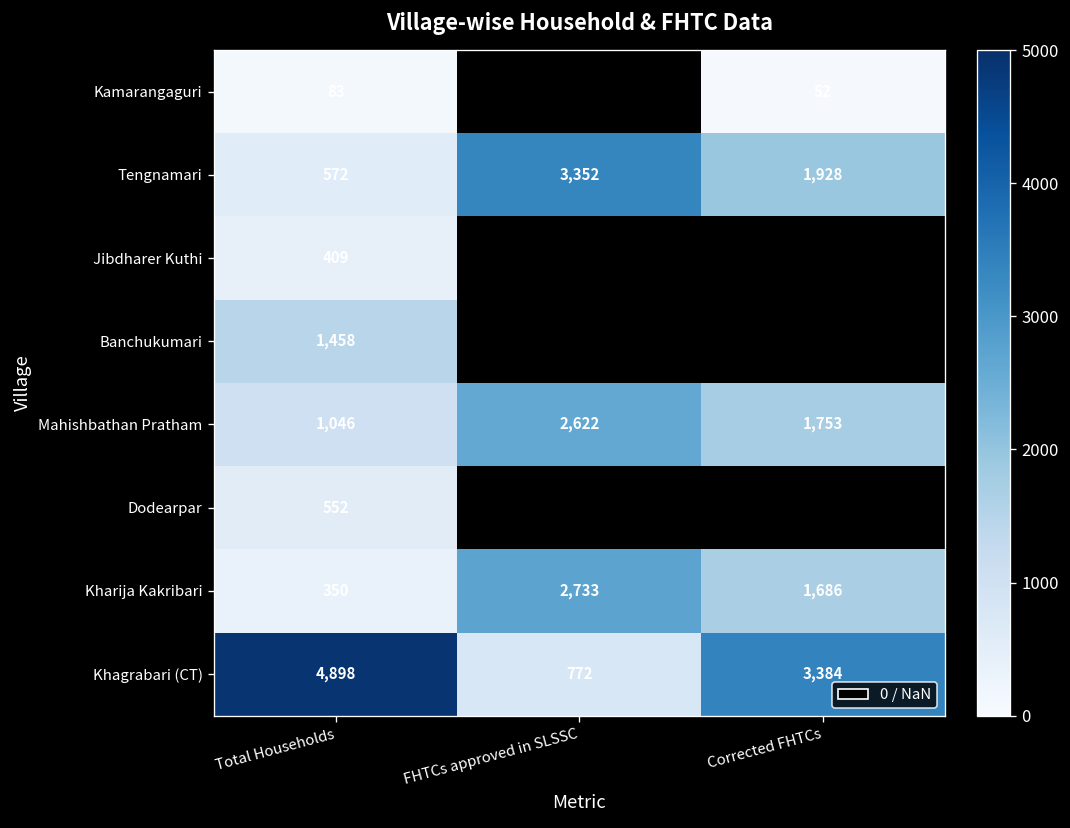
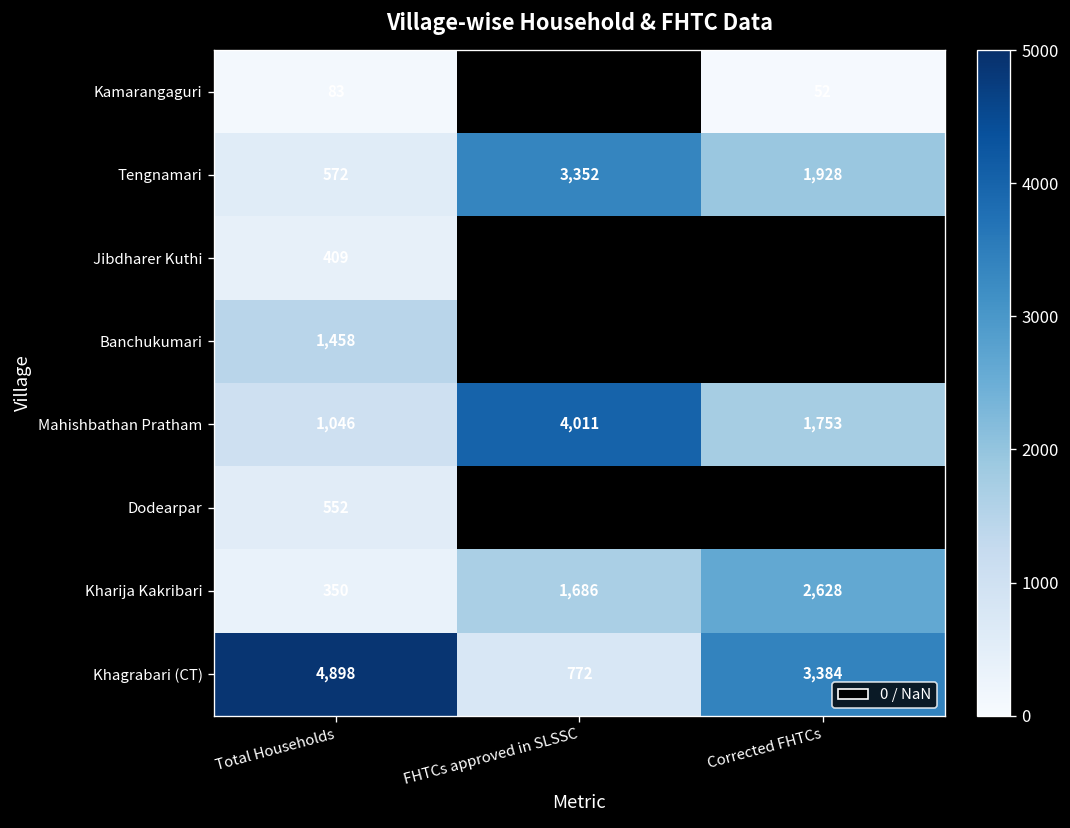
  {
    "Tengnamari": {
      "FHTCs approved in SLSSC": "3,352",
      "Corrected FHTCs": "1,928"
    },
    "Banchukumari": {
      "Total Households": "1,458"
    },
    "Mahishbathan Pratham": {
      "Total Households": "1,046",
-     "FHTCs approved in SLSSC": "2,622",
+     "FHTCs approved in SLSSC": "4,011",
      "Corrected FHTCs": "1,753"
    },
    "Kharija Kakribari": {
-     "FHTCs approved in SLSSC": "2,733",
-     "Corrected FHTCs": "1,686"
+     "FHTCs approved in SLSSC": "1,686",
+     "Corrected FHTCs": "2,628"
    },
    "Khagrabari (CT)": {
      "Total Households": "4,898"
    }
  }
